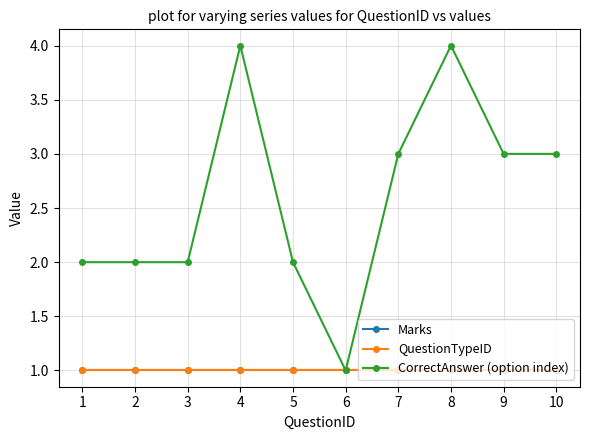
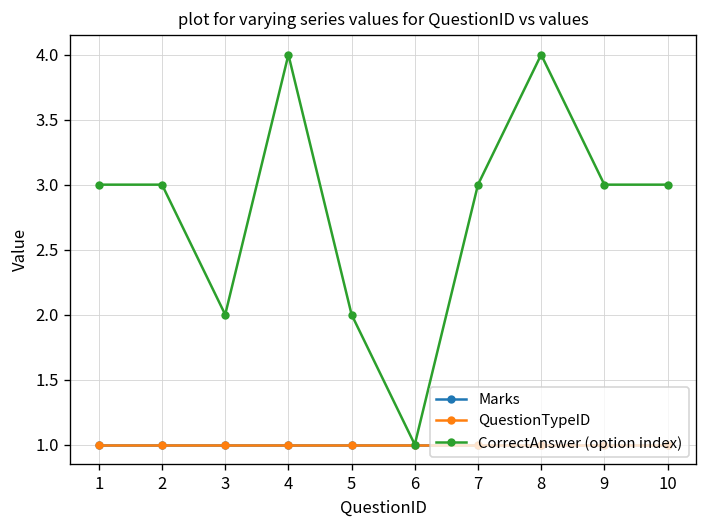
  {
    "QuestionTypeID": {
      "1": 1,
      "2": 1,
      "3": 1,
      "4": 1,
      "5": 1
    },
    "CorrectAnswer (option index)": {
-     "1": 2,
-     "2": 2,
+     "1": 3,
+     "2": 3,
      "3": 2,
      "4": 4,
      "5": 2,
      "7": 3,
      "8": 4,
      "9": 3,
      "10": 3
    }
  }
